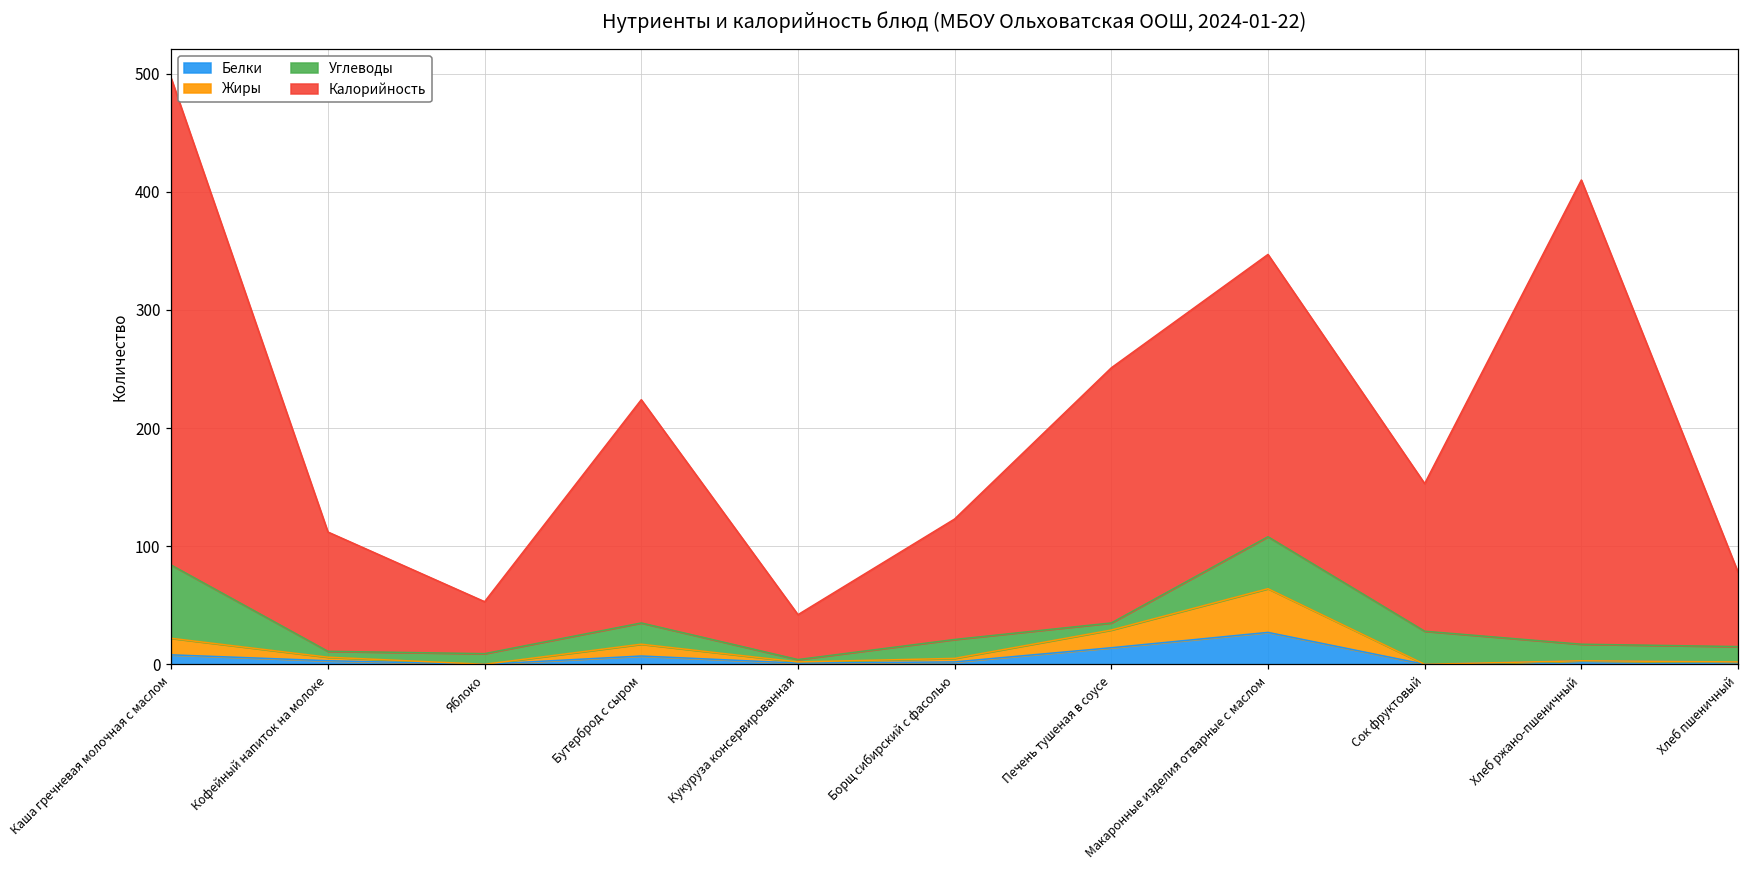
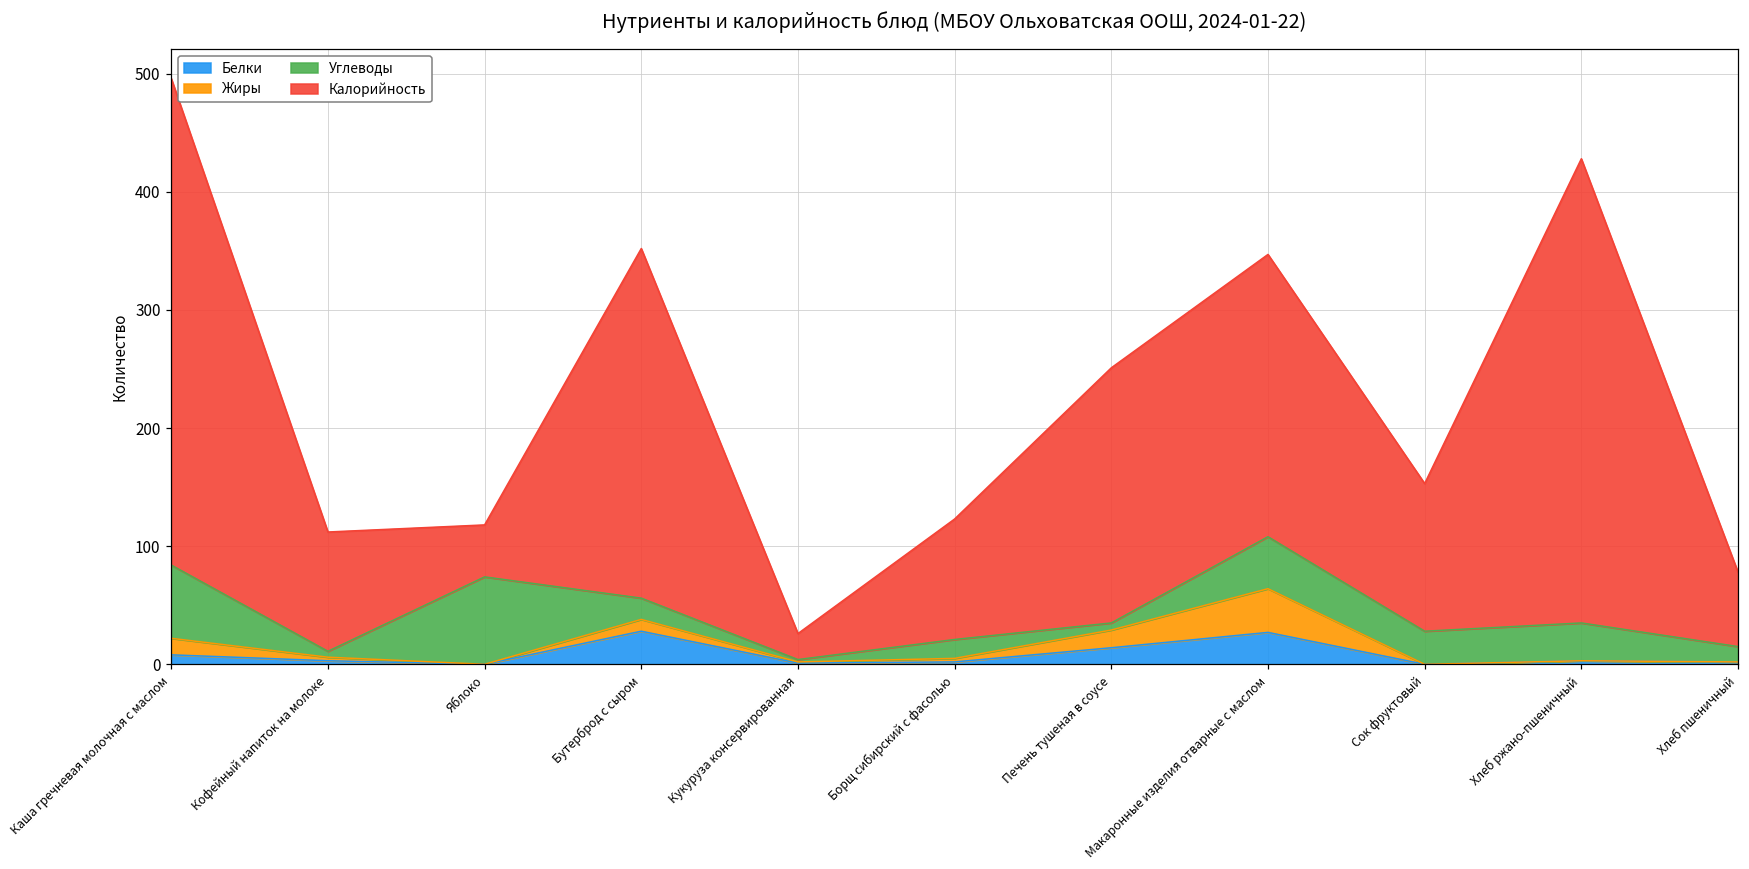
  {
    "Белки": {
      "Каша гречневая молочная с маслом": 8,
      "Кофейный напиток на молоке": 3,
-     "Бутерброд с сыром": 7,
+     "Бутерброд с сыром": 28,
      "Борщ сибирский с фасолью": 2,
      "Печень тушеная в соусе": 14,
      "Макаронные изделия отварные с маслом": 27
    },
    "Жиры": {
      "Каша гречневая молочная с маслом": 14,
      "Кофейный напиток на молоке": 3,
      "Бутерброд с сыром": 10,
      "Борщ сибирский с фасолью": 3,
      "Печень тушеная в соусе": 15,
      "Макаронные изделия отварные с маслом": 37
    },
    "Углеводы": {
      "Каша гречневая молочная с маслом": 62,
      "Кофейный напиток на молоке": 5,
-     "Яблоко": 9,
+     "Яблоко": 74,
      "Бутерброд с сыром": 18,
      "Борщ сибирский с фасолью": 16,
      "Печень тушеная в соусе": 6,
      "Макаронные изделия отварные с маслом": 44,
      "Сок фруктовый": 28,
-     "Хлеб ржано-пшеничный": 14,
+     "Хлеб ржано-пшеничный": 32,
      "Хлеб пшеничный": 13
    },
    "Калорийность": {
      "Каша гречневая молочная с маслом": 412,
      "Кофейный напиток на молоке": 101,
      "Яблоко": 44,
-     "Бутерброд с сыром": 189,
-     "Кукуруза консервированная": 38,
+     "Бутерброд с сыром": 296,
+     "Кукуруза консервированная": 22,
      "Борщ сибирский с фасолью": 102,
      "Печень тушеная в соусе": 216,
      "Макаронные изделия отварные с маслом": 239,
      "Сок фруктовый": 125,
      "Хлеб ржано-пшеничный": 393,
      "Хлеб пшеничный": 63
    }
  }
